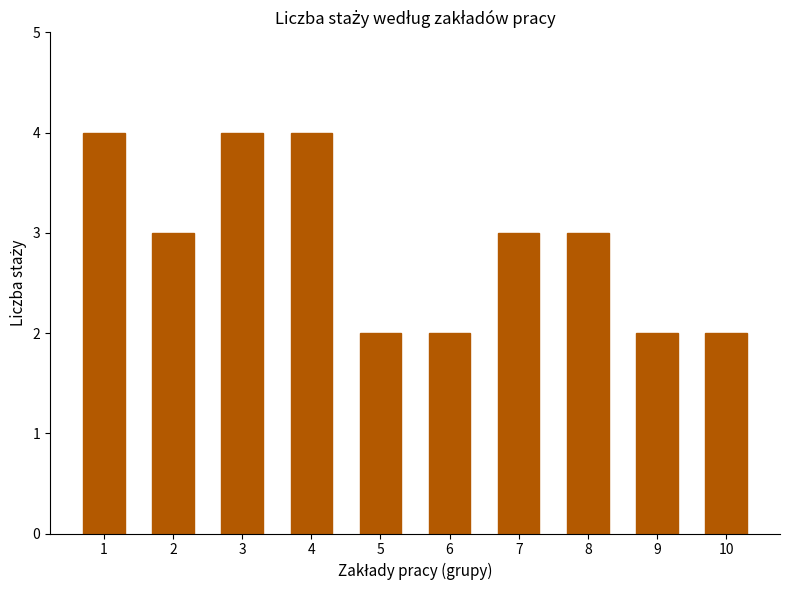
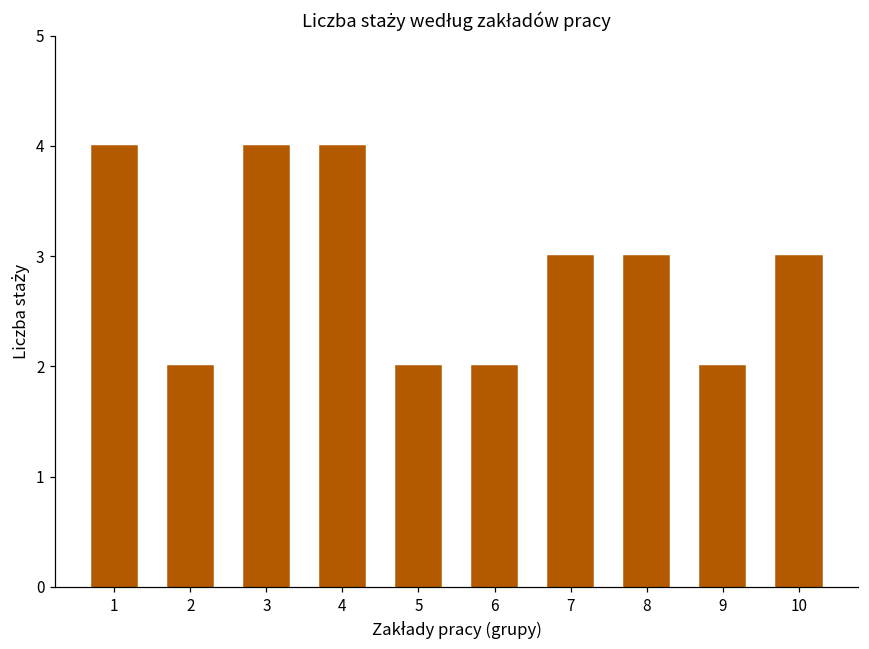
  {
    "1": 4,
-   "2": 3,
+   "2": 2,
    "3": 4,
    "4": 4,
    "5": 2,
    "6": 2,
    "7": 3,
    "8": 3,
    "9": 2,
-   "10": 2
+   "10": 3
  }
